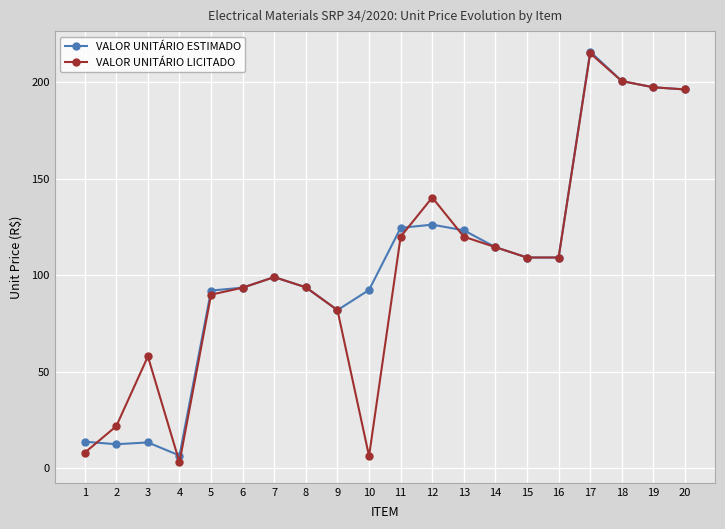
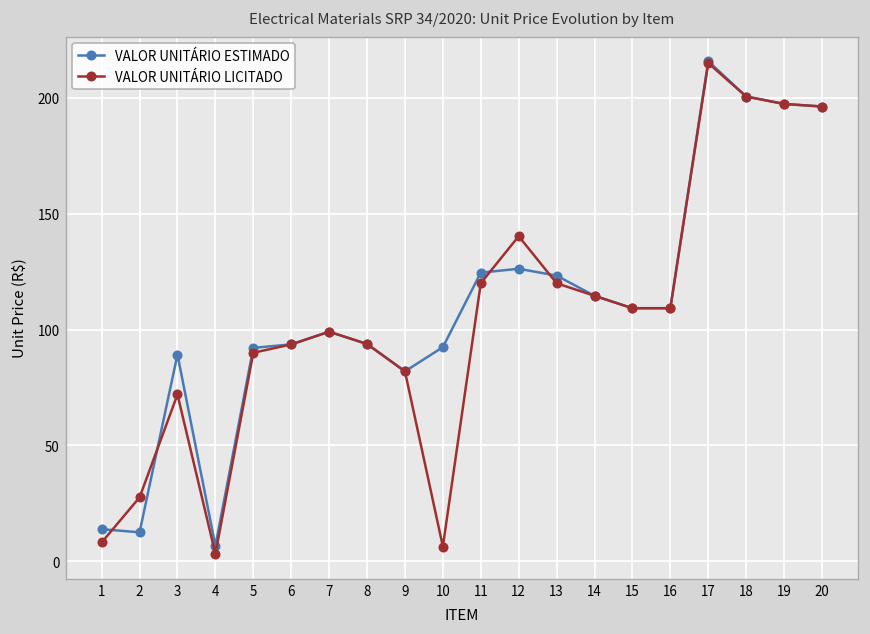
  {
    "VALOR UNITÁRIO ESTIMADO": {
      "1": 14,
      "2": 13,
-     "3": 13,
+     "3": 89,
      "4": 7,
      "5": 92,
      "10": 92,
      "11": 125,
      "12": 126,
      "13": 123
    },
    "VALOR UNITÁRIO LICITADO": {
      "1": 8,
-     "2": 22,
-     "3": 58,
+     "2": 28,
+     "3": 72,
      "4": 3,
      "5": 90,
      "10": 6,
      "11": 120,
      "12": 140,
      "13": 120
    }
  }
